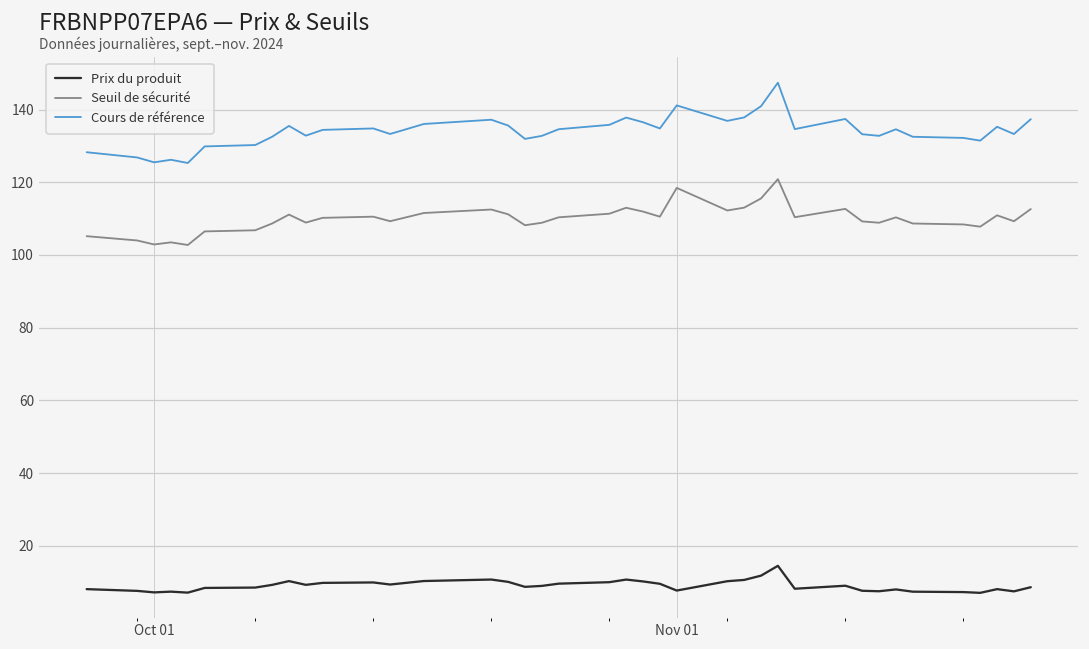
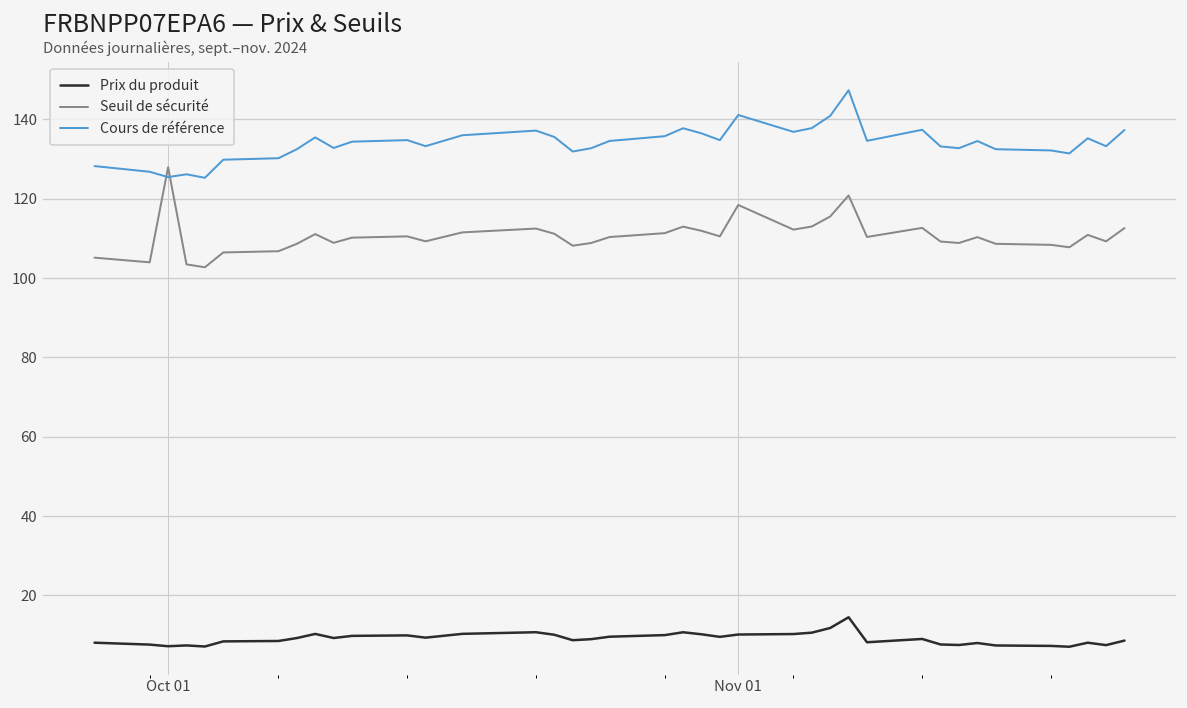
  {
    "Prix du produit": {
      "Oct 01": 7,
-     "Nov 01": 8
+     "Nov 01": 10
    },
    "Seuil de sécurité": {
-     "Oct 01": 103,
+     "Oct 01": 128,
      "Nov 01": 118
    },
    "Cours de référence": {
      "Oct 01": 125,
      "Nov 01": 141
    }
  }
